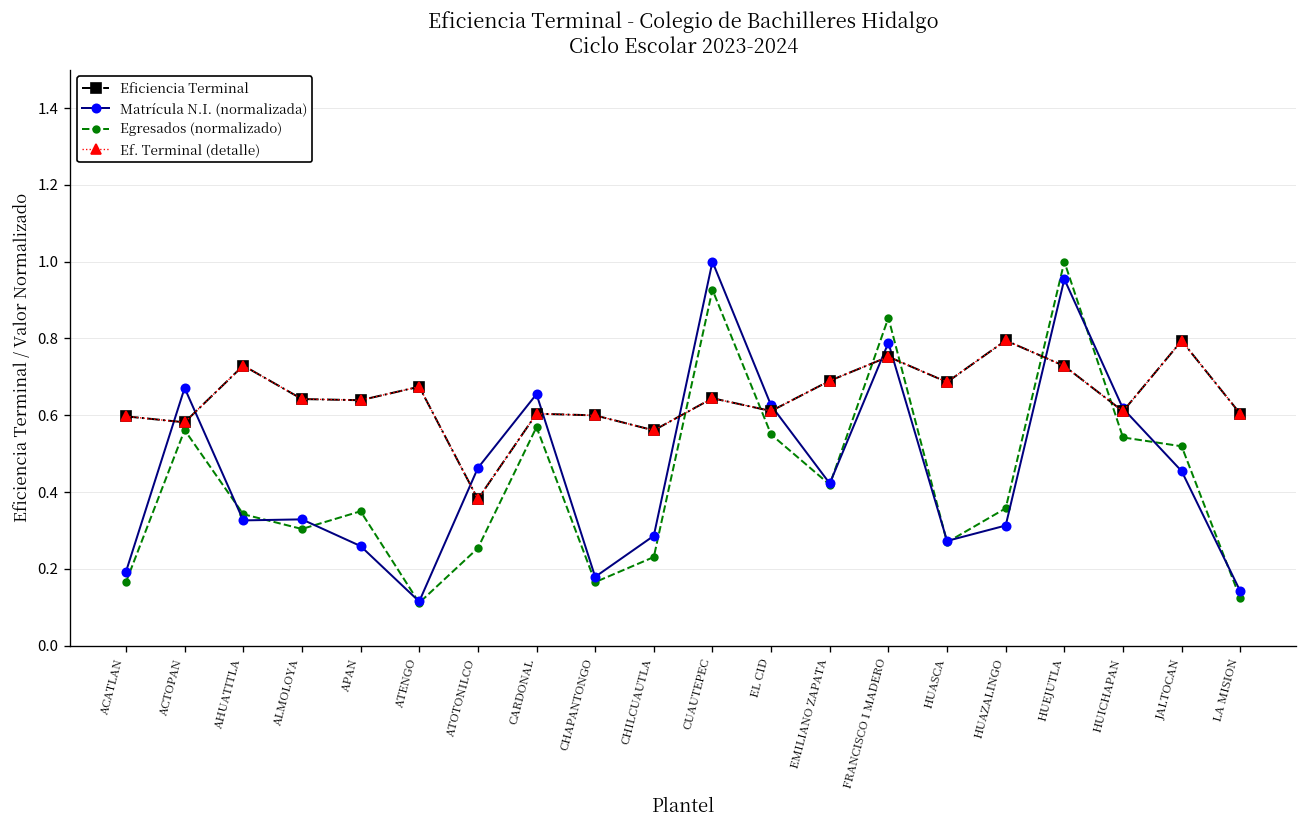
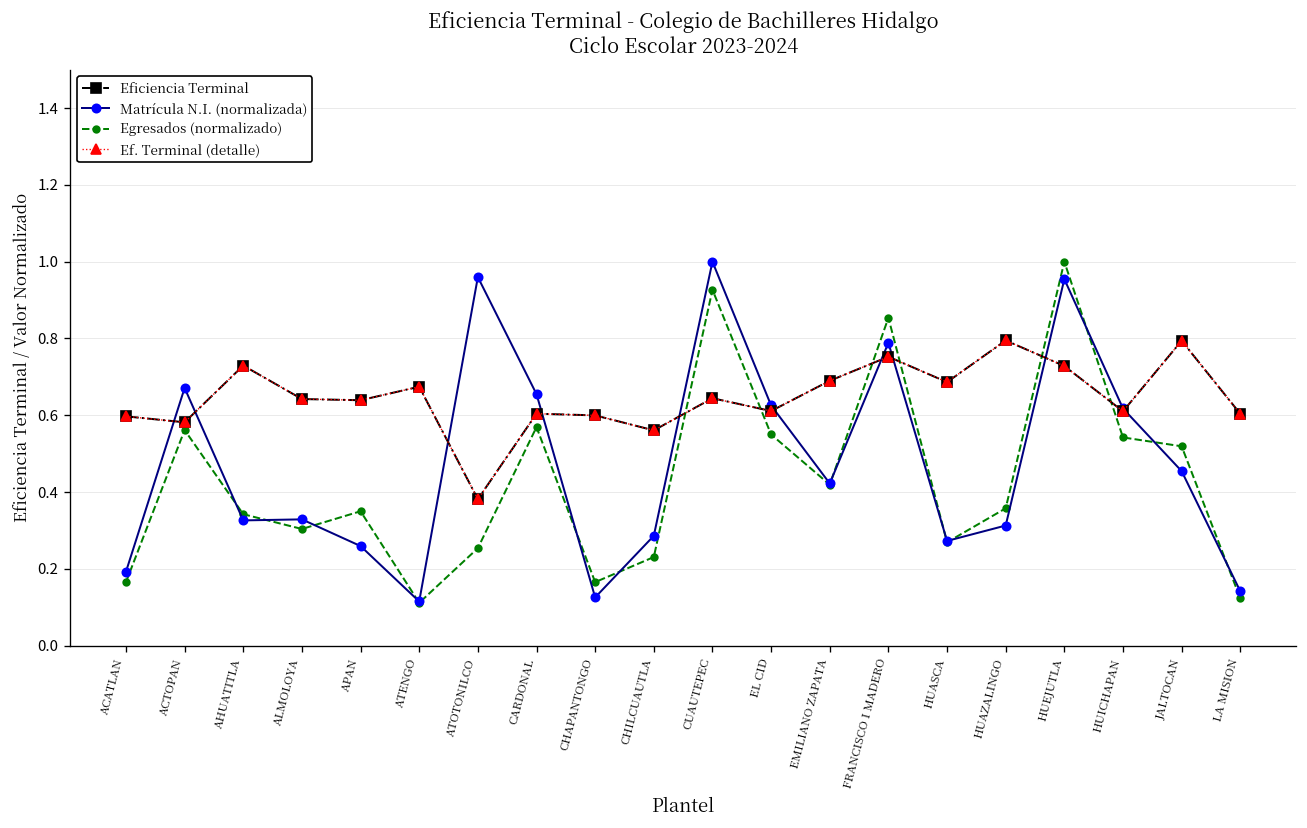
  {
    "Ef. Terminal (detalle)": {
      "ACATLAN": 0.60,
      "ACTOPAN": 0.58,
      "AHUATITLA": 0.73,
      "ALMOLOYA": 0.64,
      "APAN": 0.64,
      "ATENGO": 0.67,
      "ATOTONILCO": 0.38,
      "CARDONAL": 0.60,
      "CHAPANTONGO": 0.60,
      "CHILCUAUTLA": 0.56,
      "CUAUTEPEC": 0.64,
      "EL CID": 0.61,
      "EMILIANO ZAPATA": 0.69,
      "FRANCISCO I MADERO": 0.75,
      "HUASCA": 0.69,
      "HUAZALINGO": 0.79,
      "HUEJUTLA": 0.73,
      "JALTOCAN": 0.79,
      "LA MISION": 0.60
    },
    "Matrícula N.I. (normalizada)": {
      "ACATLAN": 0.19,
      "ACTOPAN": 0.67,
      "AHUATITLA": 0.33,
      "ALMOLOYA": 0.33,
      "APAN": 0.26,
-     "ATOTONILCO": 0.46,
+     "ATOTONILCO": 0.96,
      "CARDONAL": 0.66,
-     "CHAPANTONGO": 0.18,
+     "CHAPANTONGO": 0.13,
      "CHILCUAUTLA": 0.29,
      "CUAUTEPEC": 1.00,
      "EL CID": 0.63,
      "FRANCISCO I MADERO": 0.79,
      "HUAZALINGO": 0.31,
      "HUEJUTLA": 0.95,
      "JALTOCAN": 0.45,
      "LA MISION": 0.14
    },
    "Egresados (normalizado)": {
      "ACATLAN": 0.17,
      "ACTOPAN": 0.56,
      "AHUATITLA": 0.34,
      "ALMOLOYA": 0.30,
      "APAN": 0.35,
      "ATOTONILCO": 0.25,
      "CARDONAL": 0.57,
      "CHAPANTONGO": 0.17,
      "CHILCUAUTLA": 0.23,
      "CUAUTEPEC": 0.93,
      "EL CID": 0.55,
      "FRANCISCO I MADERO": 0.85,
      "HUAZALINGO": 0.36,
      "HUEJUTLA": 1.00,
      "HUICHAPAN": 0.54,
      "JALTOCAN": 0.52,
      "LA MISION": 0.12
    }
  }
